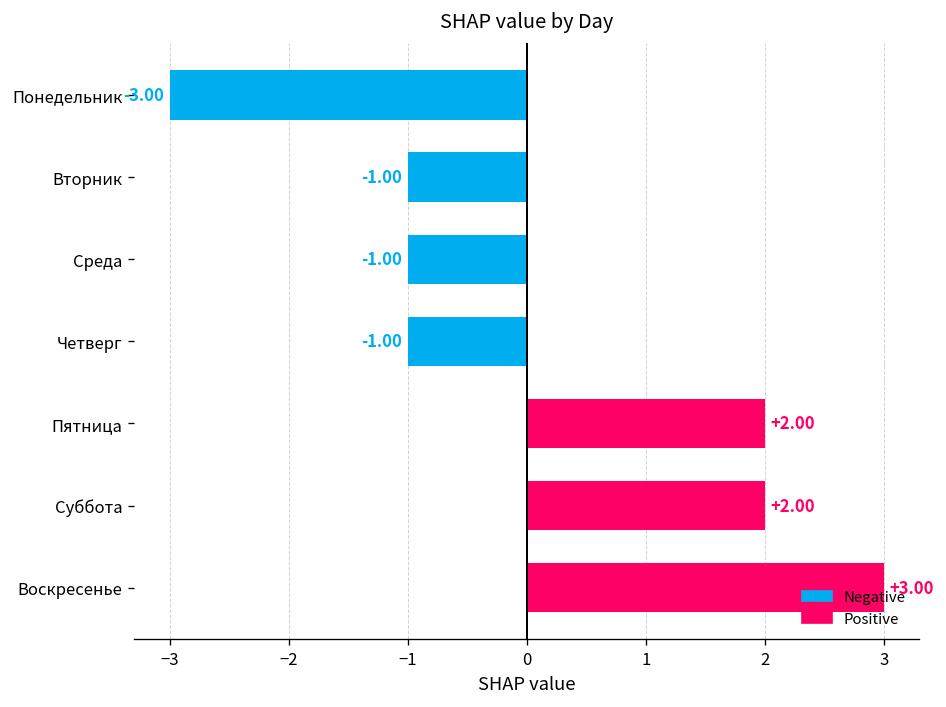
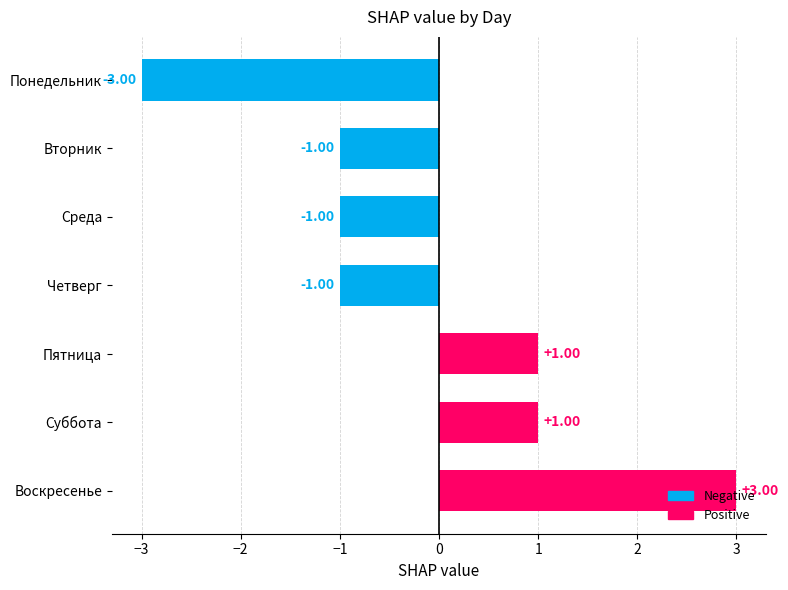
  {
    "Понедельник": "-3.00",
    "Вторник": "-1.00",
    "Среда": "-1.00",
    "Четверг": "-1.00",
-   "Пятница": "+2.00",
-   "Суббота": "+2.00",
+   "Пятница": "+1.00",
+   "Суббота": "+1.00",
    "Воскресенье": "+3.00"
  }
